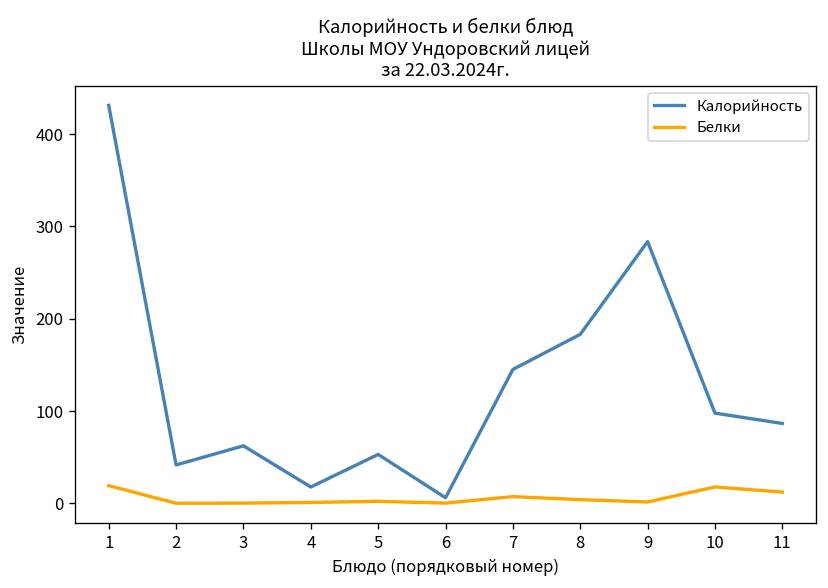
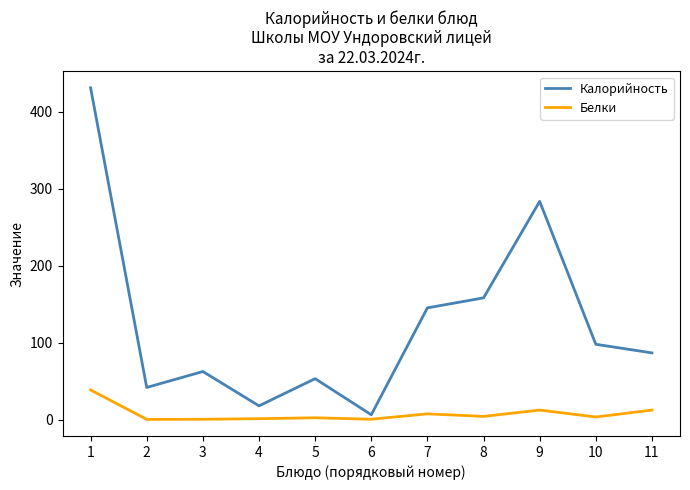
  {
    "Калорийность": {
      "1": 430,
      "2": 40,
      "3": 60,
      "4": 20,
      "5": 50,
      "6": 10,
      "7": 150,
-     "8": 180,
+     "8": 160,
      "9": 280,
      "10": 100,
      "11": 90
    },
    "Белки": {
-     "1": 20,
+     "1": 40,
      "2": 0,
      "3": 0,
      "4": 0,
      "5": 0,
      "6": 0,
      "7": 10,
      "8": 0,
-     "9": 0,
-     "10": 20,
+     "9": 10,
+     "10": 0,
      "11": 10
    }
  }
